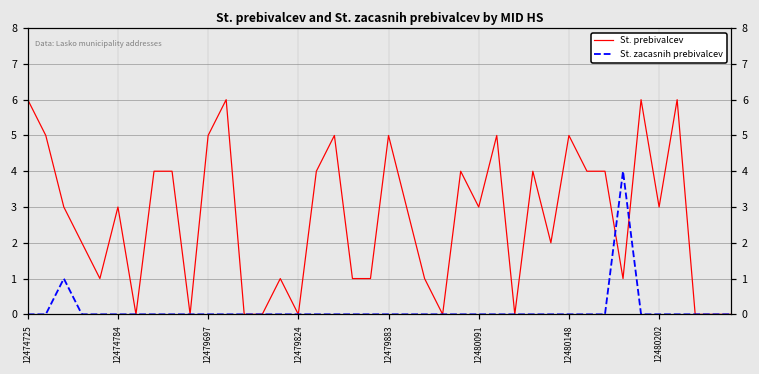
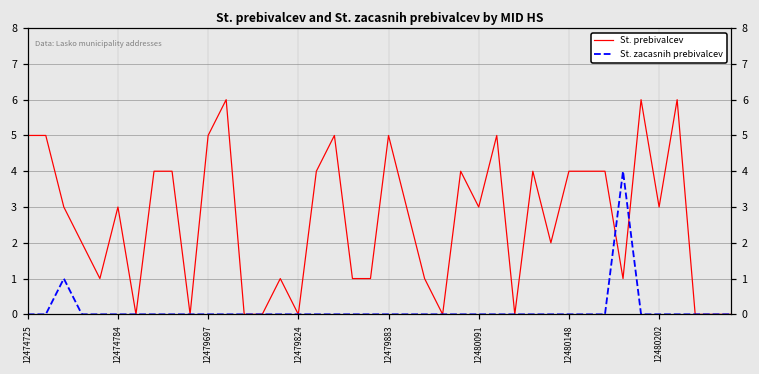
  {
    "St. prebivalcev": {
-     "12474725": 6,
+     "12474725": 5,
      "12474784": 3,
      "12479697": 5,
      "12479883": 5,
      "12480091": 3,
-     "12480148": 5,
+     "12480148": 4,
      "12480202": 3
    },
    "St. zacasnih prebivalcev": {
      "12474725": 0,
      "12474784": 0,
      "12479697": 0,
      "12479883": 0,
      "12480091": 0,
      "12480148": 0,
      "12480202": 0
    }
  }
